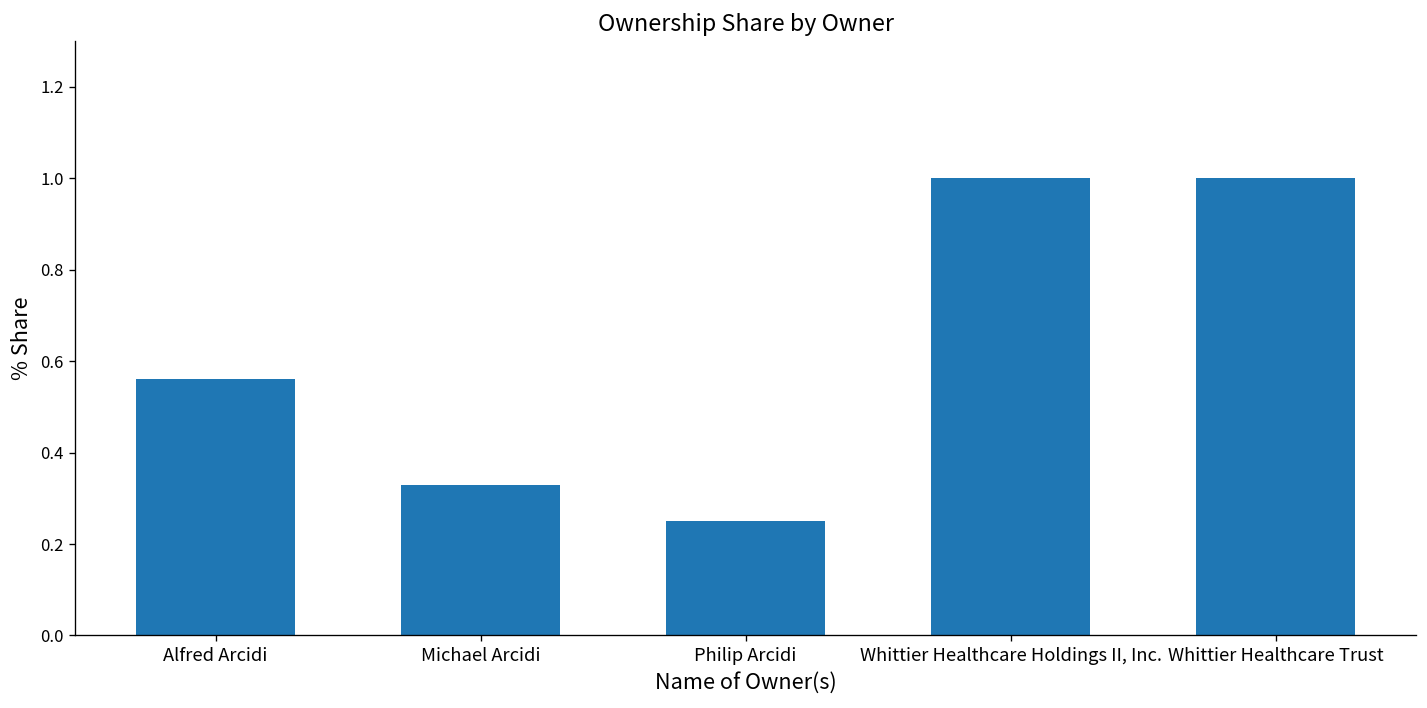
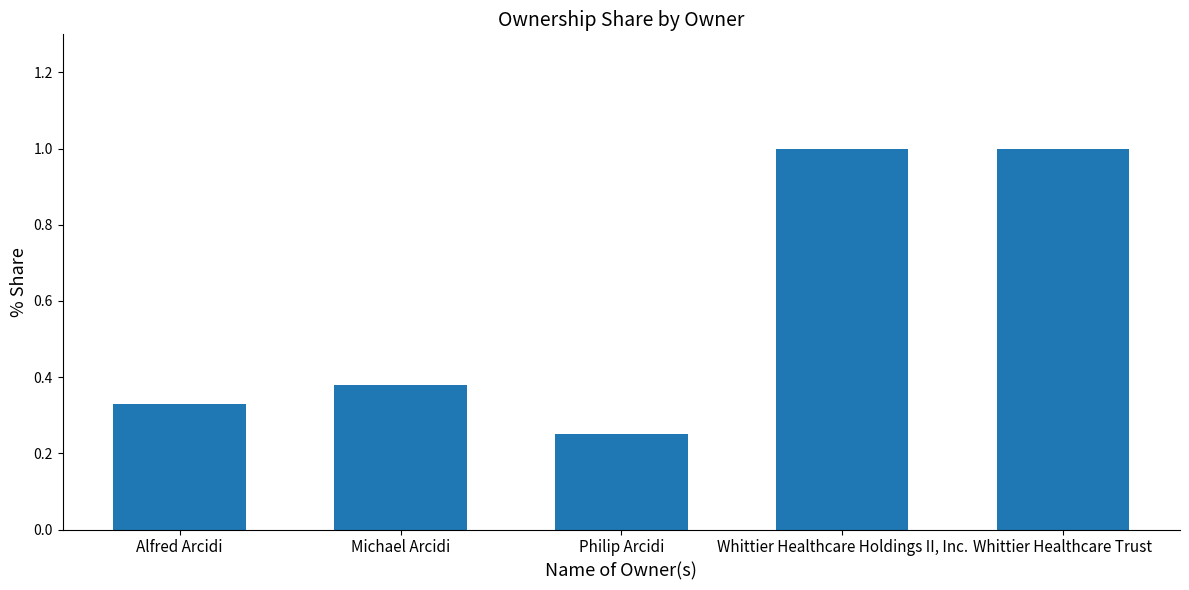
  {
-   "Alfred Arcidi": 0.56,
-   "Michael Arcidi": 0.33,
+   "Alfred Arcidi": 0.33,
+   "Michael Arcidi": 0.38,
    "Philip Arcidi": 0.25,
    "Whittier Healthcare Holdings II, Inc.": 1.00,
    "Whittier Healthcare Trust": 1.00
  }
